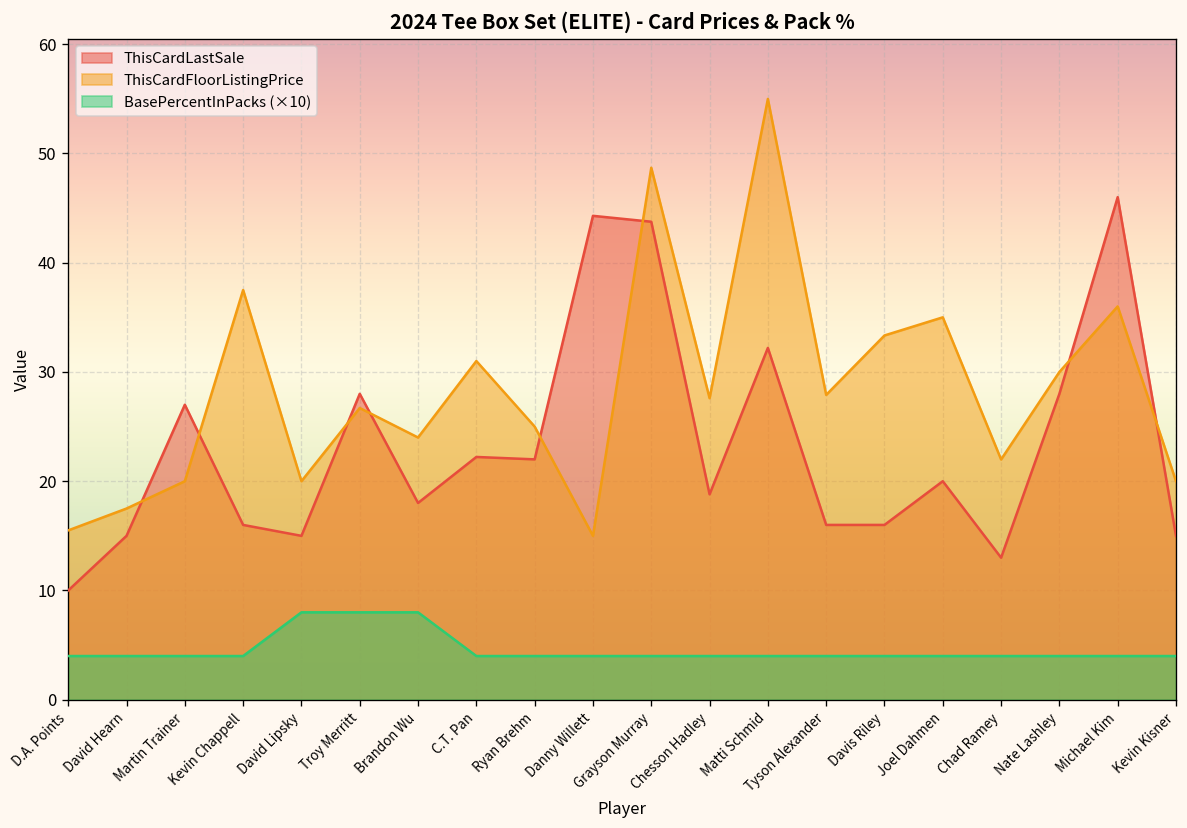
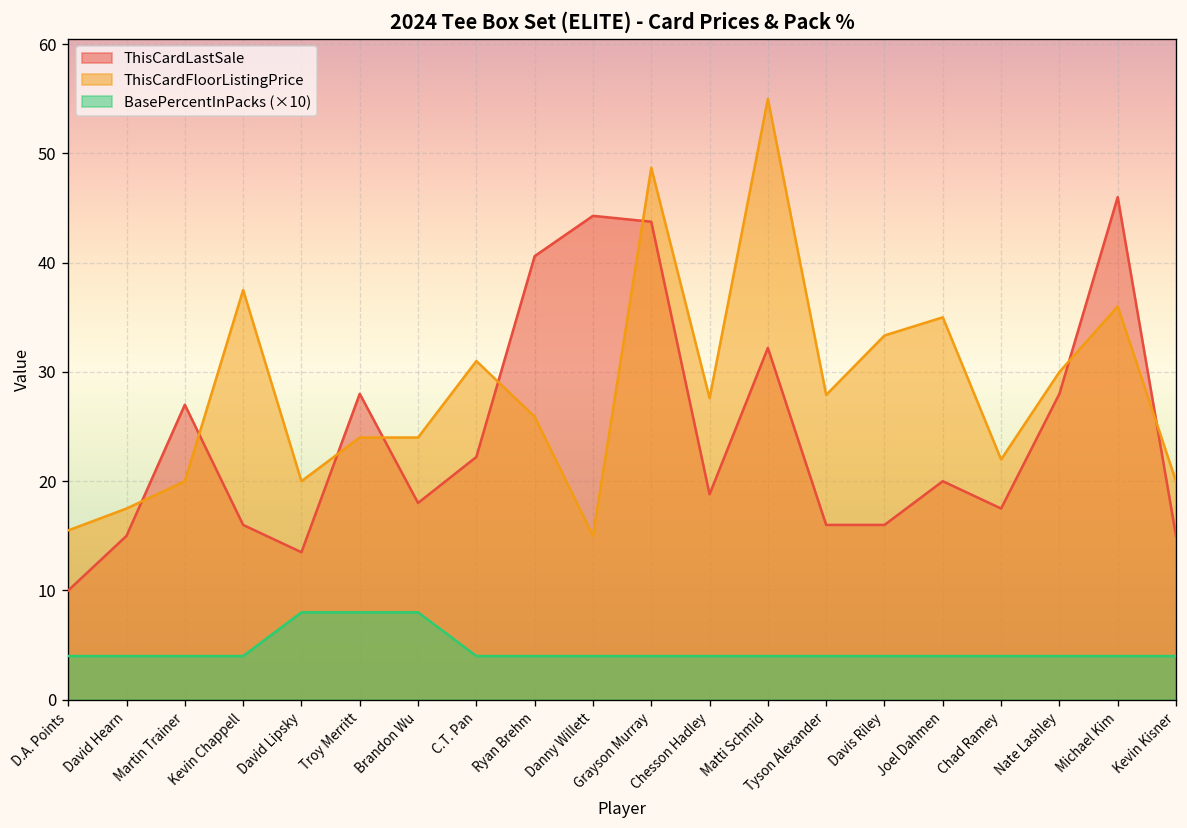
  {
    "ThisCardLastSale": {
      "D.A. Points": 10,
      "David Hearn": 15,
      "Martin Trainer": 27,
      "Kevin Chappell": 16,
-     "David Lipsky": 15,
+     "David Lipsky": 14,
      "Troy Merritt": 28,
      "Brandon Wu": 18,
      "C.T. Pan": 22,
-     "Ryan Brehm": 22,
+     "Ryan Brehm": 41,
      "Danny Willett": 44,
      "Grayson Murray": 44,
      "Chesson Hadley": 19,
      "Matti Schmid": 32,
      "Tyson Alexander": 16,
      "Davis Riley": 16,
      "Joel Dahmen": 20,
-     "Chad Ramey": 13,
+     "Chad Ramey": 18,
      "Nate Lashley": 28,
      "Michael Kim": 46,
      "Kevin Kisner": 15
    },
    "ThisCardFloorListingPrice": {
      "D.A. Points": 16,
      "David Hearn": 18,
      "Martin Trainer": 20,
      "Kevin Chappell": 38,
      "David Lipsky": 20,
-     "Troy Merritt": 27,
+     "Troy Merritt": 24,
      "Brandon Wu": 24,
      "C.T. Pan": 31,
-     "Ryan Brehm": 25,
+     "Ryan Brehm": 26,
      "Danny Willett": 15,
      "Grayson Murray": 49,
      "Chesson Hadley": 28,
      "Matti Schmid": 55,
      "Tyson Alexander": 28,
      "Davis Riley": 33,
      "Joel Dahmen": 35,
      "Chad Ramey": 22,
      "Nate Lashley": 30,
      "Michael Kim": 36,
      "Kevin Kisner": 20
    },
    "BasePercentInPacks (×10)": {
      "D.A. Points": 4,
      "David Hearn": 4,
      "Martin Trainer": 4,
      "Kevin Chappell": 4,
      "David Lipsky": 8,
      "Troy Merritt": 8,
      "Brandon Wu": 8,
      "C.T. Pan": 4,
      "Ryan Brehm": 4,
      "Danny Willett": 4,
      "Grayson Murray": 4,
      "Chesson Hadley": 4,
      "Matti Schmid": 4,
      "Tyson Alexander": 4,
      "Davis Riley": 4,
      "Joel Dahmen": 4,
      "Chad Ramey": 4,
      "Nate Lashley": 4,
      "Michael Kim": 4,
      "Kevin Kisner": 4
    }
  }
